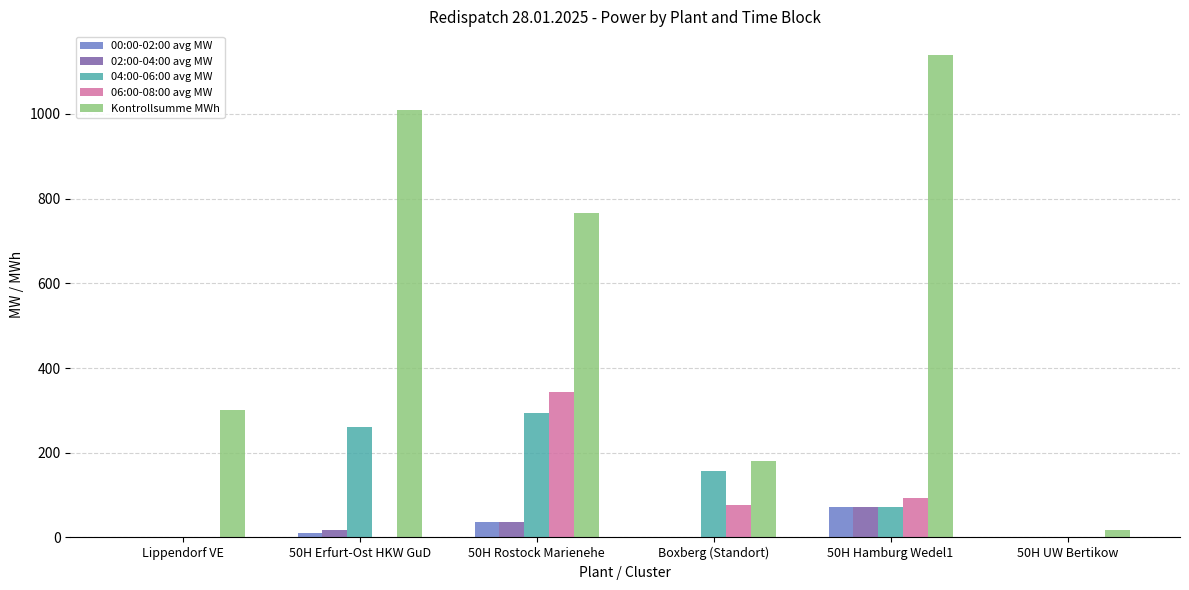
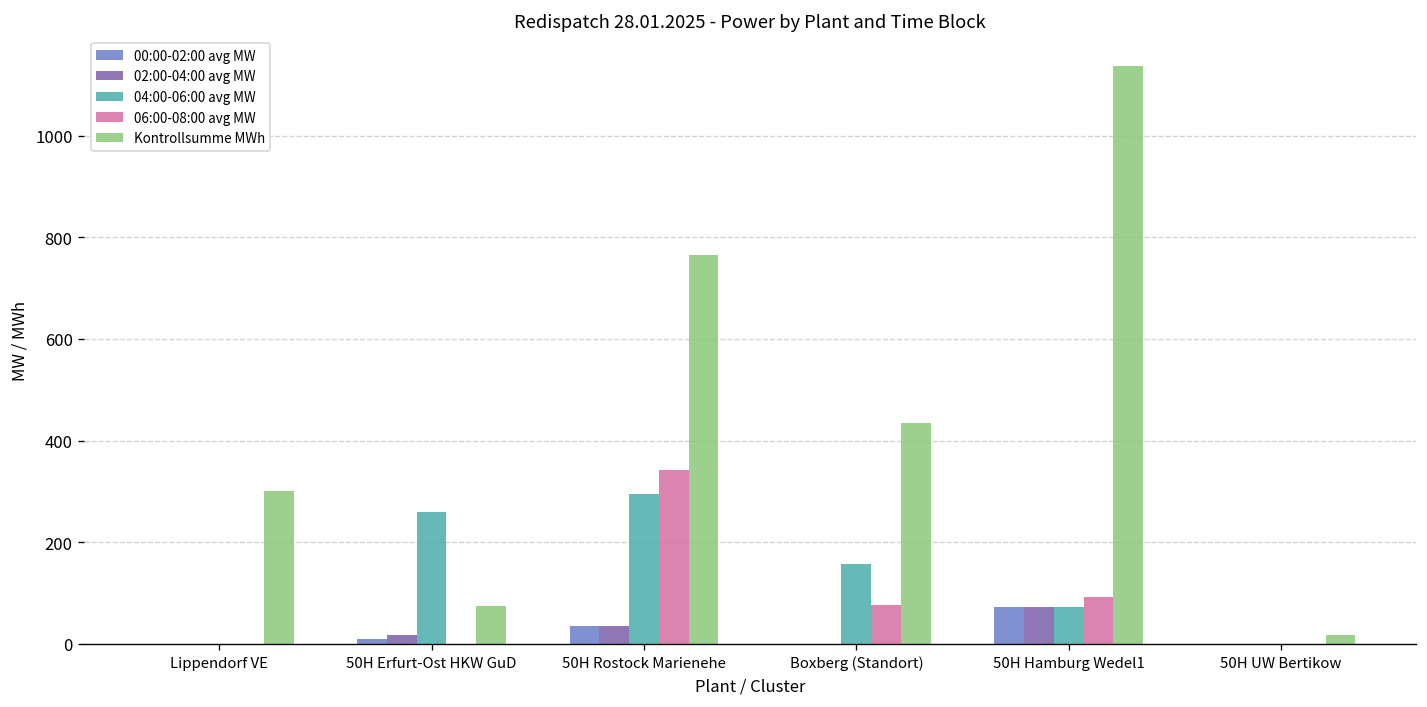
  {
    "04:00-06:00 avg MW": {
      "Lippendorf VE": 0,
      "50H Erfurt-Ost HKW GuD": 260,
      "50H Rostock Marienehe": 300,
      "Boxberg (Standort)": 160,
      "50H Hamburg Wedel1": 70,
      "50H UW Bertikow": 0
    },
    "06:00-08:00 avg MW": {
      "Lippendorf VE": 0,
      "50H Erfurt-Ost HKW GuD": 0,
      "50H Rostock Marienehe": 340,
      "Boxberg (Standort)": 80,
      "50H Hamburg Wedel1": 90,
      "50H UW Bertikow": 0
    },
    "Kontrollsumme MWh": {
      "Lippendorf VE": 300,
-     "50H Erfurt-Ost HKW GuD": 1010,
+     "50H Erfurt-Ost HKW GuD": 70,
      "50H Rostock Marienehe": 770,
-     "Boxberg (Standort)": 180,
+     "Boxberg (Standort)": 440,
      "50H Hamburg Wedel1": 1140,
      "50H UW Bertikow": 20
    }
  }
